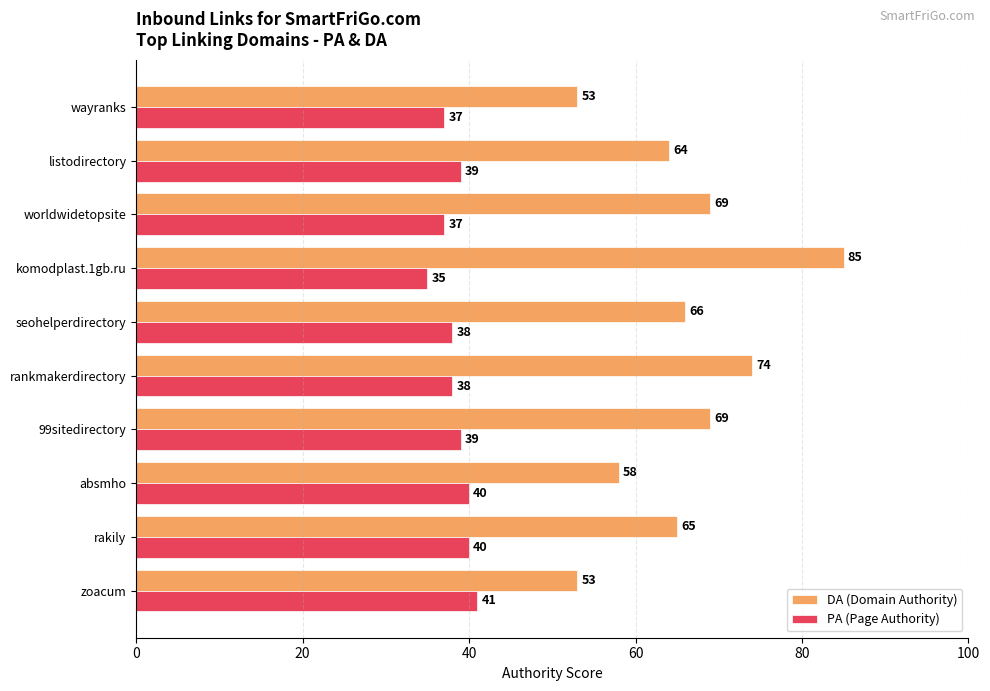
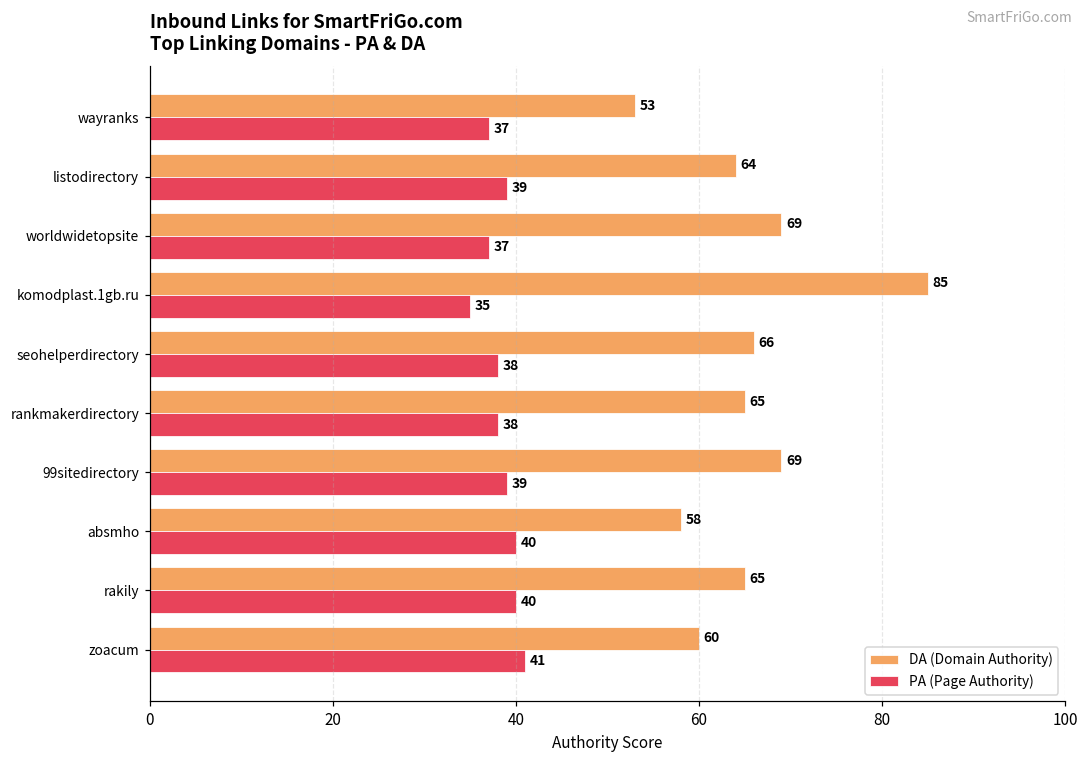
  {
    "DA (Domain Authority)": {
      "wayranks": 53,
      "listodirectory": 64,
      "worldwidetopsite": 69,
      "komodplast.1gb.ru": 85,
      "seohelperdirectory": 66,
-     "rankmakerdirectory": 74,
+     "rankmakerdirectory": 65,
      "99sitedirectory": 69,
      "absmho": 58,
      "rakily": 65,
-     "zoacum": 53
+     "zoacum": 60
    },
    "PA (Page Authority)": {
      "wayranks": 37,
      "listodirectory": 39,
      "worldwidetopsite": 37,
      "komodplast.1gb.ru": 35,
      "seohelperdirectory": 38,
      "rankmakerdirectory": 38,
      "99sitedirectory": 39,
      "absmho": 40,
      "rakily": 40,
      "zoacum": 41
    }
  }
